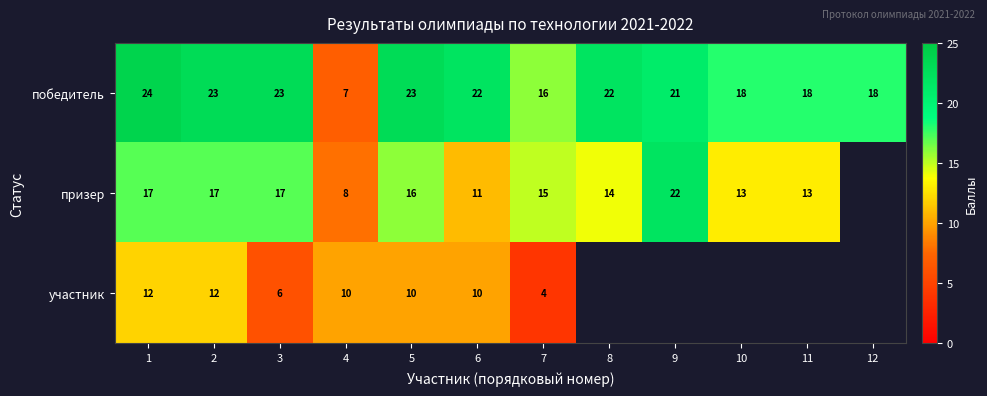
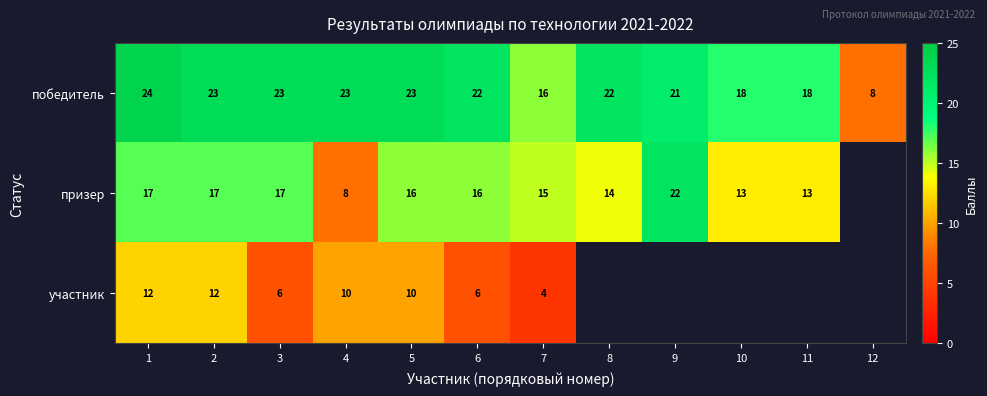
  {
    "победитель": {
      "1": 24,
      "2": 23,
      "3": 23,
-     "4": 7,
+     "4": 23,
      "5": 23,
      "6": 22,
      "7": 16,
      "8": 22,
      "9": 21,
      "10": 18,
      "11": 18,
-     "12": 18
+     "12": 8
    },
    "призер": {
      "1": 17,
      "2": 17,
      "3": 17,
      "4": 8,
      "5": 16,
-     "6": 11,
+     "6": 16,
      "7": 15,
      "8": 14,
      "9": 22,
      "10": 13,
      "11": 13
    },
    "участник": {
      "1": 12,
      "2": 12,
      "3": 6,
      "4": 10,
      "5": 10,
-     "6": 10,
+     "6": 6,
      "7": 4
    }
  }
